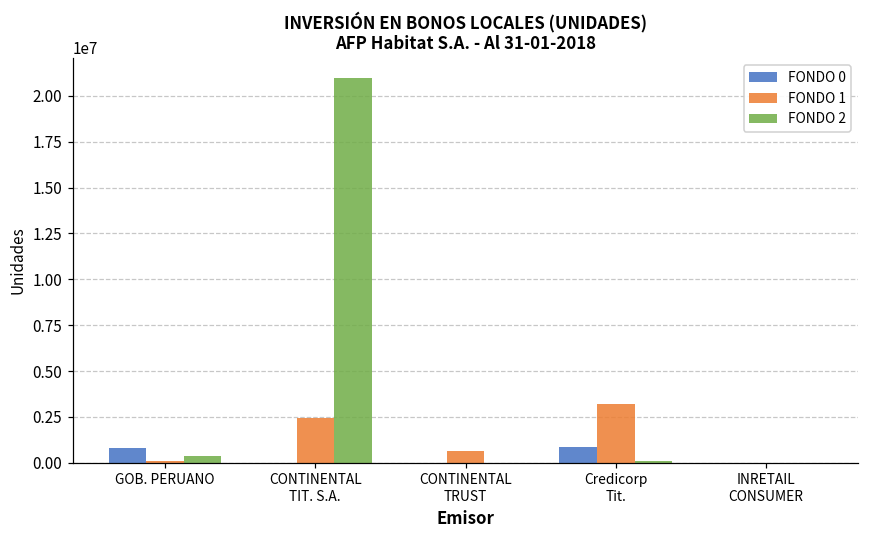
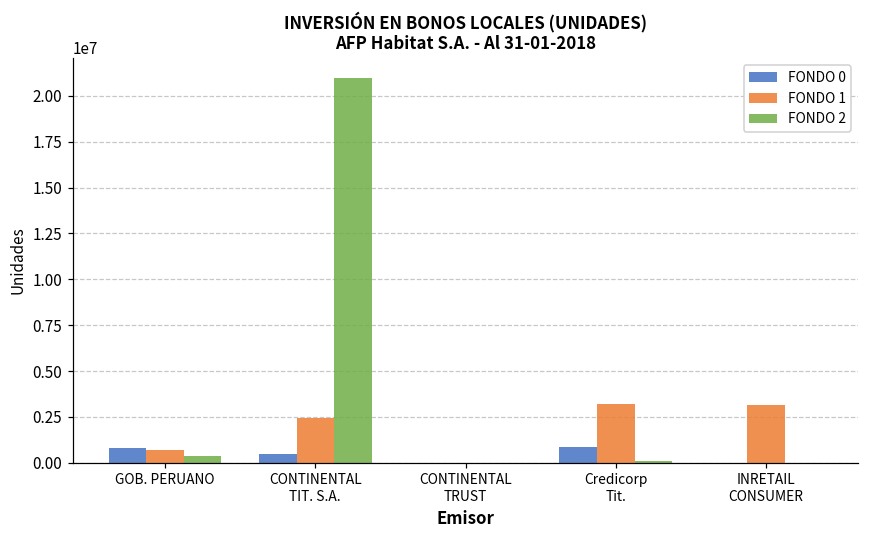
  {
    "FONDO 0": {
      "GOB. PERUANO": 800000,
-     "CONTINENTAL TIT. S.A.": 0,
+     "CONTINENTAL TIT. S.A.": 500000,
      "CONTINENTAL TRUST": 0,
      "Credicorp Tit.": 900000,
      "INRETAIL CONSUMER": 0
    },
    "FONDO 1": {
-     "GOB. PERUANO": 100000,
+     "GOB. PERUANO": 700000,
      "CONTINENTAL TIT. S.A.": 2500000,
-     "CONTINENTAL TRUST": 700000,
+     "CONTINENTAL TRUST": 0,
      "Credicorp Tit.": 3200000,
-     "INRETAIL CONSUMER": 0
+     "INRETAIL CONSUMER": 3100000
    },
    "FONDO 2": {
      "GOB. PERUANO": 400000,
      "CONTINENTAL TIT. S.A.": 21000000
    }
  }
